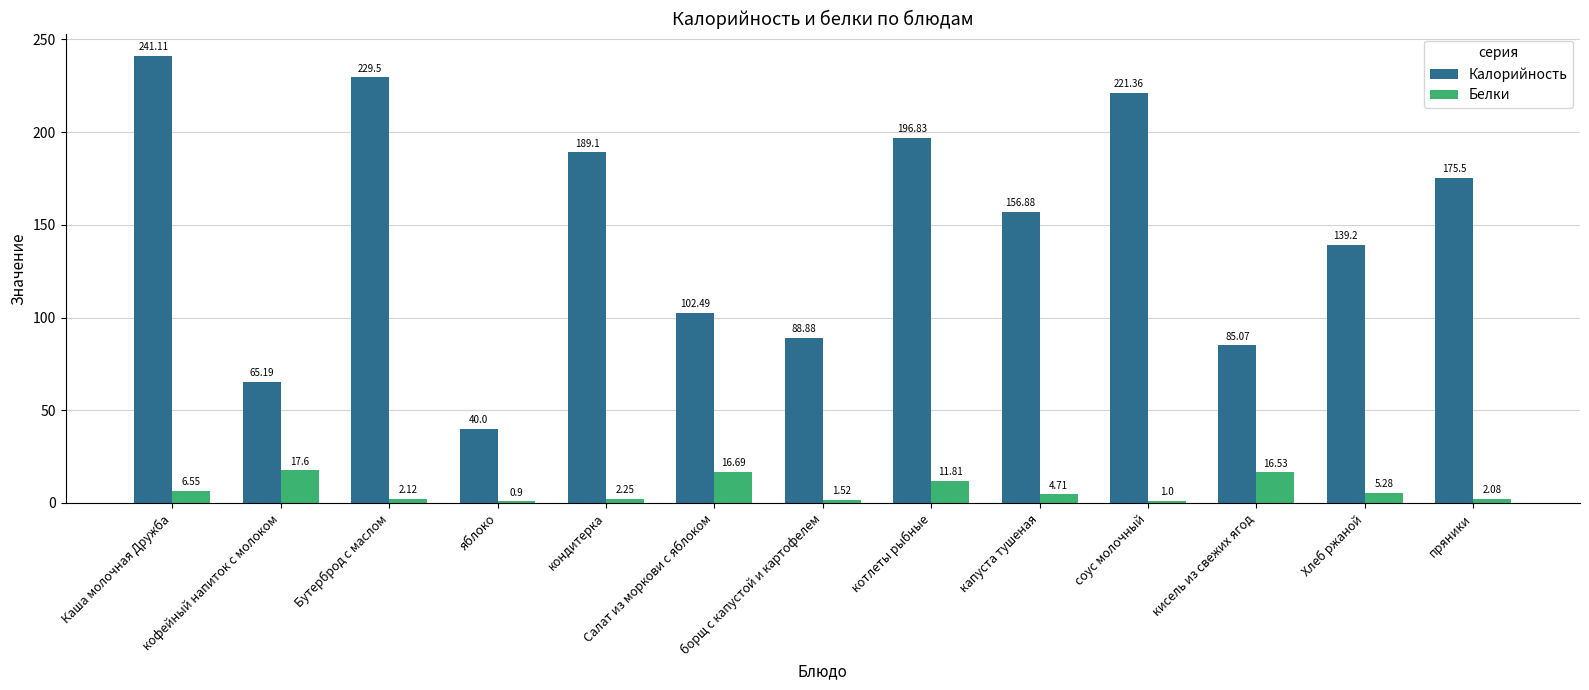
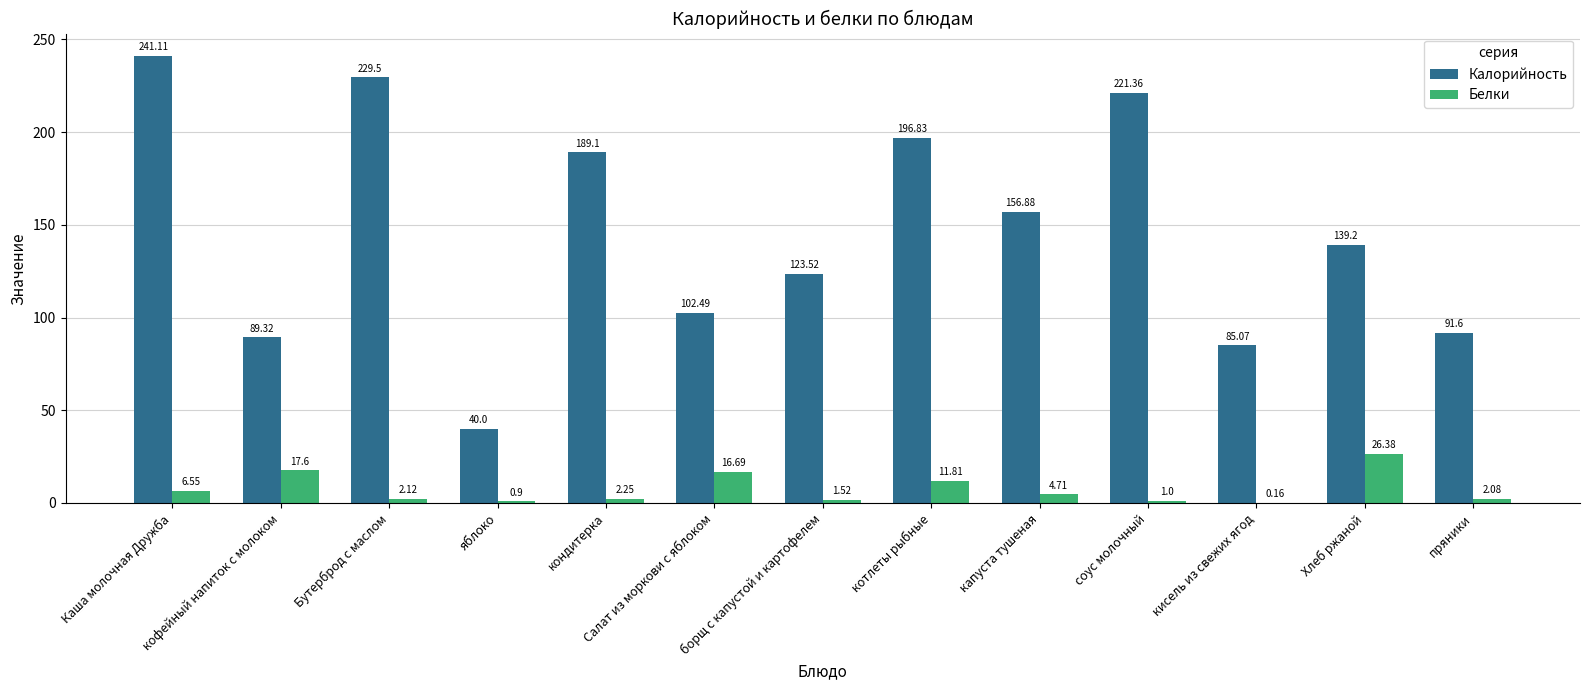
  {
    "Калорийность": {
      "Каша молочная Дружба": 241.11,
-     "кофейный напиток с молоком": 65.19,
+     "кофейный напиток с молоком": 89.32,
      "Бутерброд с маслом": 229.5,
      "яблоко": 40.0,
      "кондитерка": 189.1,
      "Салат из моркови с яблоком": 102.49,
-     "борщ с капустой и картофелем": 88.88,
+     "борщ с капустой и картофелем": 123.52,
      "котлеты рыбные": 196.83,
      "капуста тушеная": 156.88,
      "соус молочный": 221.36,
      "кисель из свежих ягод": 85.07,
      "Хлеб ржаной": 139.2,
-     "пряники": 175.5
+     "пряники": 91.6
    },
    "Белки": {
      "Каша молочная Дружба": 6.55,
      "кофейный напиток с молоком": 17.6,
      "Бутерброд с маслом": 2.12,
      "яблоко": 0.9,
      "кондитерка": 2.25,
      "Салат из моркови с яблоком": 16.69,
      "борщ с капустой и картофелем": 1.52,
      "котлеты рыбные": 11.81,
      "капуста тушеная": 4.71,
      "соус молочный": 1.0,
-     "кисель из свежих ягод": 16.53,
-     "Хлеб ржаной": 5.28,
+     "кисель из свежих ягод": 0.16,
+     "Хлеб ржаной": 26.38,
      "пряники": 2.08
    }
  }
